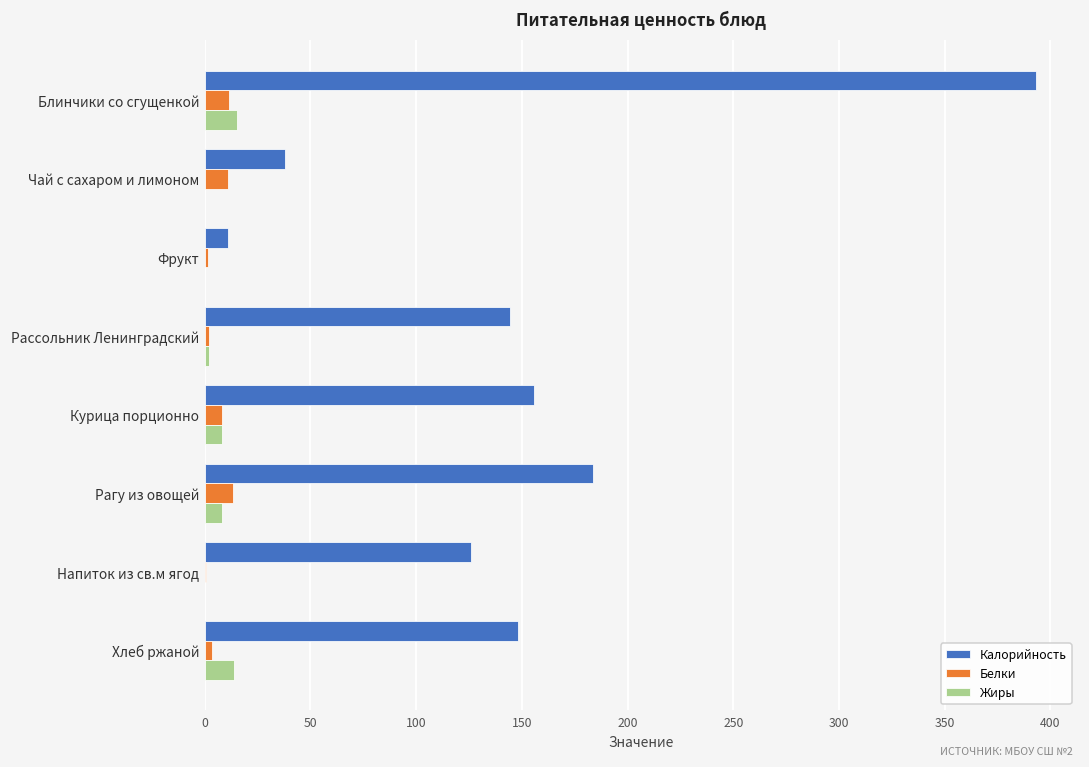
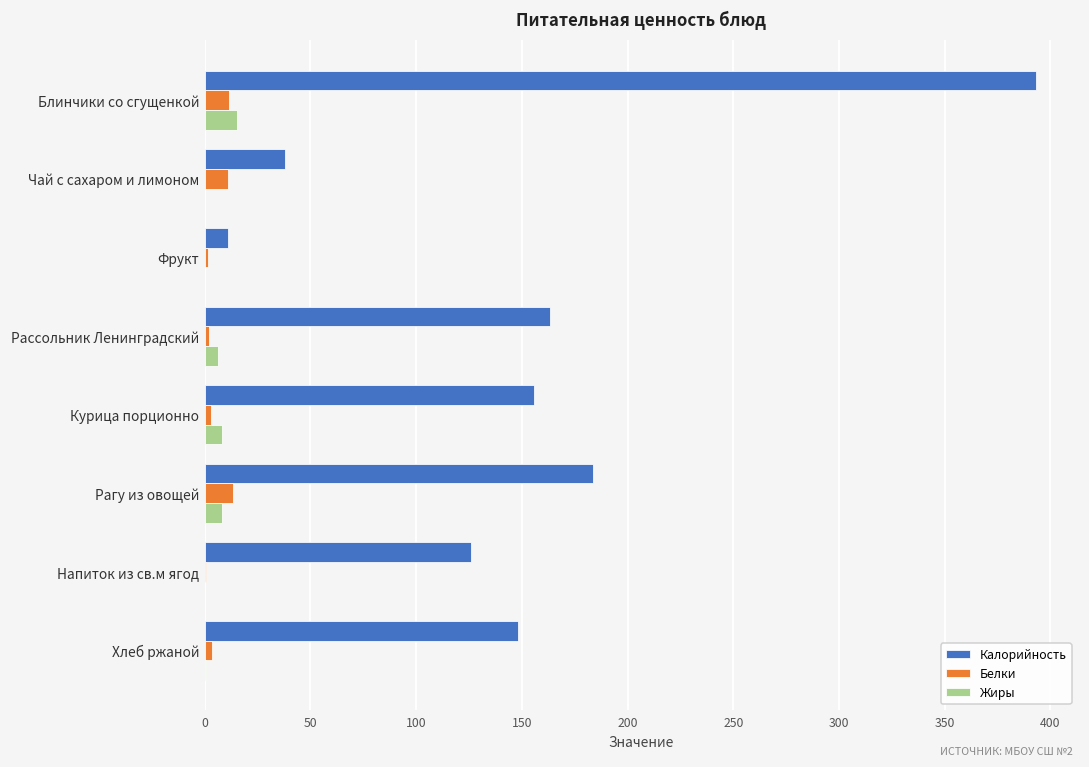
  {
    "Калорийность": {
      "Блинчики со сгущенкой": 393,
      "Чай с сахаром и лимоном": 38,
      "Фрукт": 11,
-     "Рассольник Ленинградский": 145,
+     "Рассольник Ленинградский": 164,
      "Курица порционно": 156,
      "Рагу из овощей": 184,
      "Напиток из св.м ягод": 126,
      "Хлеб ржаной": 148
    },
    "Белки": {
      "Блинчики со сгущенкой": 12,
      "Чай с сахаром и лимоном": 11,
      "Фрукт": 2,
      "Рассольник Ленинградский": 2,
-     "Курица порционно": 8,
+     "Курица порционно": 3,
      "Рагу из овощей": 14,
      "Хлеб ржаной": 3
    },
    "Жиры": {
      "Блинчики со сгущенкой": 15,
      "Чай с сахаром и лимоном": 0,
-     "Рассольник Ленинградский": 2,
+     "Рассольник Ленинградский": 6,
      "Курица порционно": 8,
      "Рагу из овощей": 8,
-     "Хлеб ржаной": 14
+     "Хлеб ржаной": 1
    }
  }
